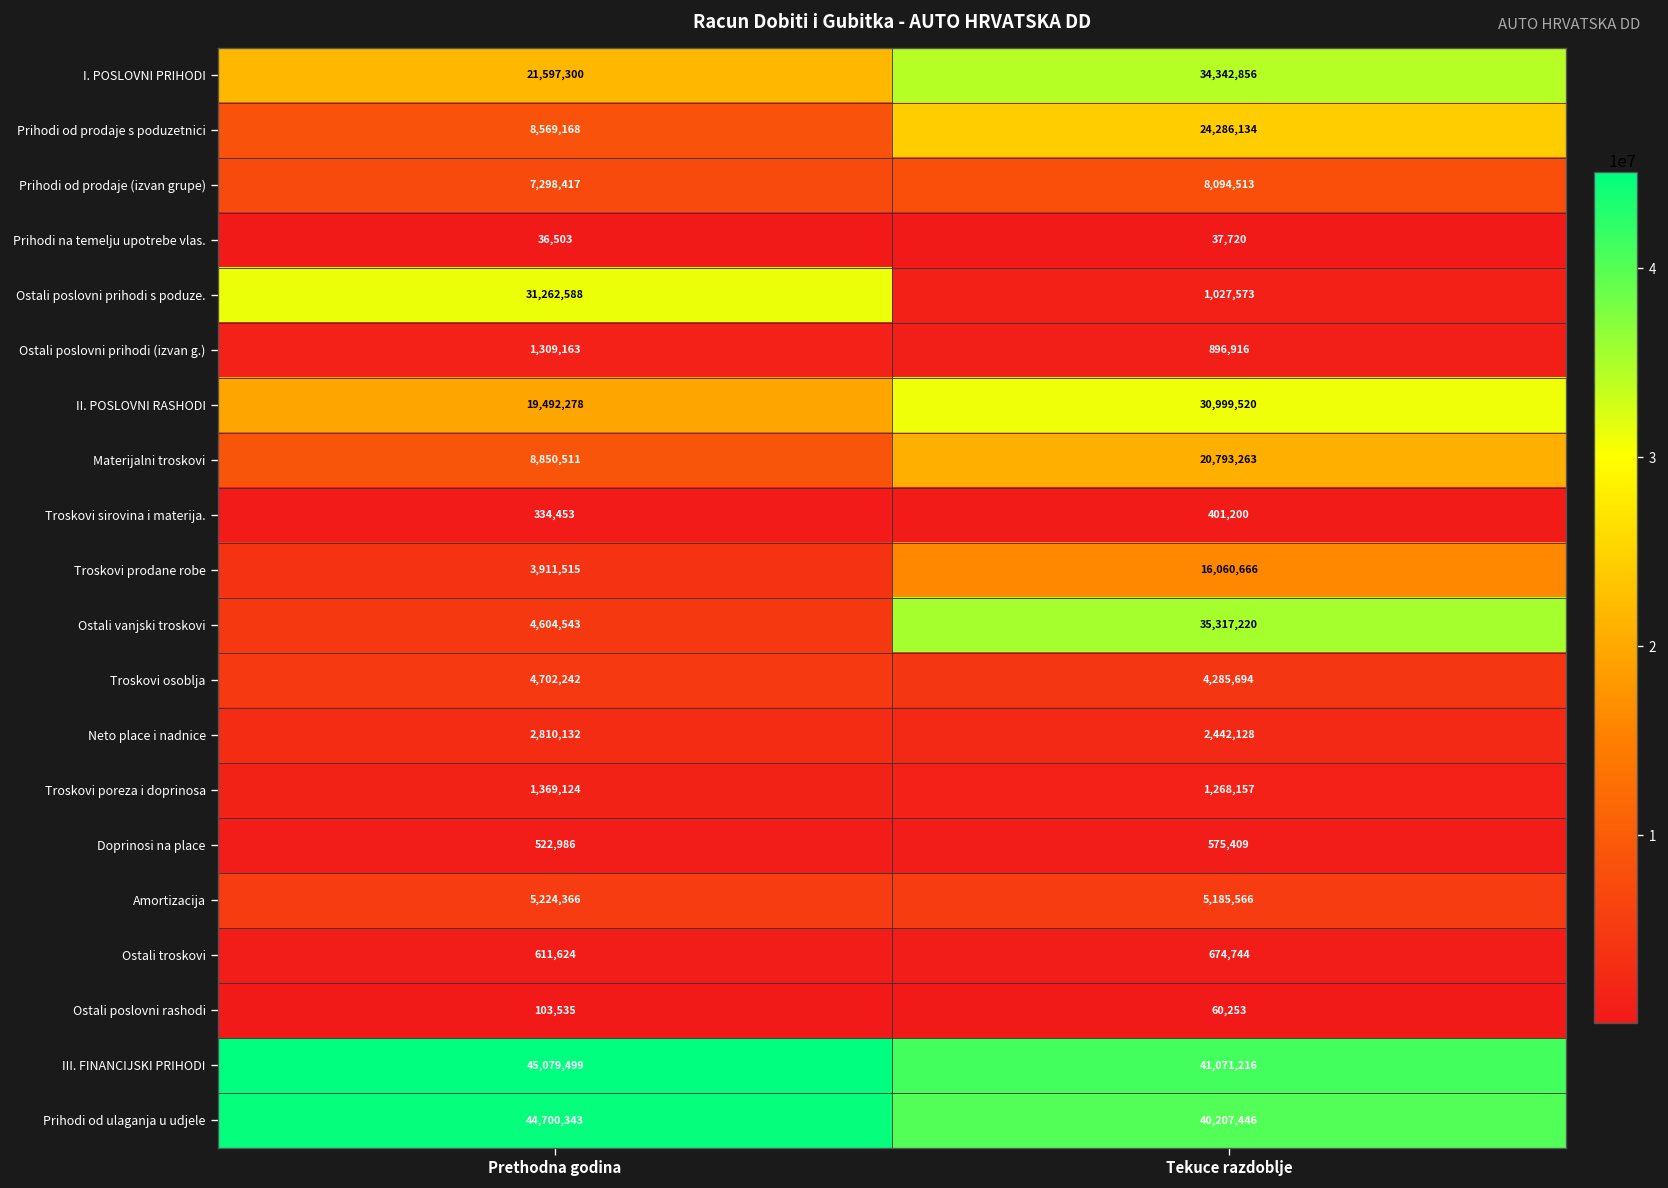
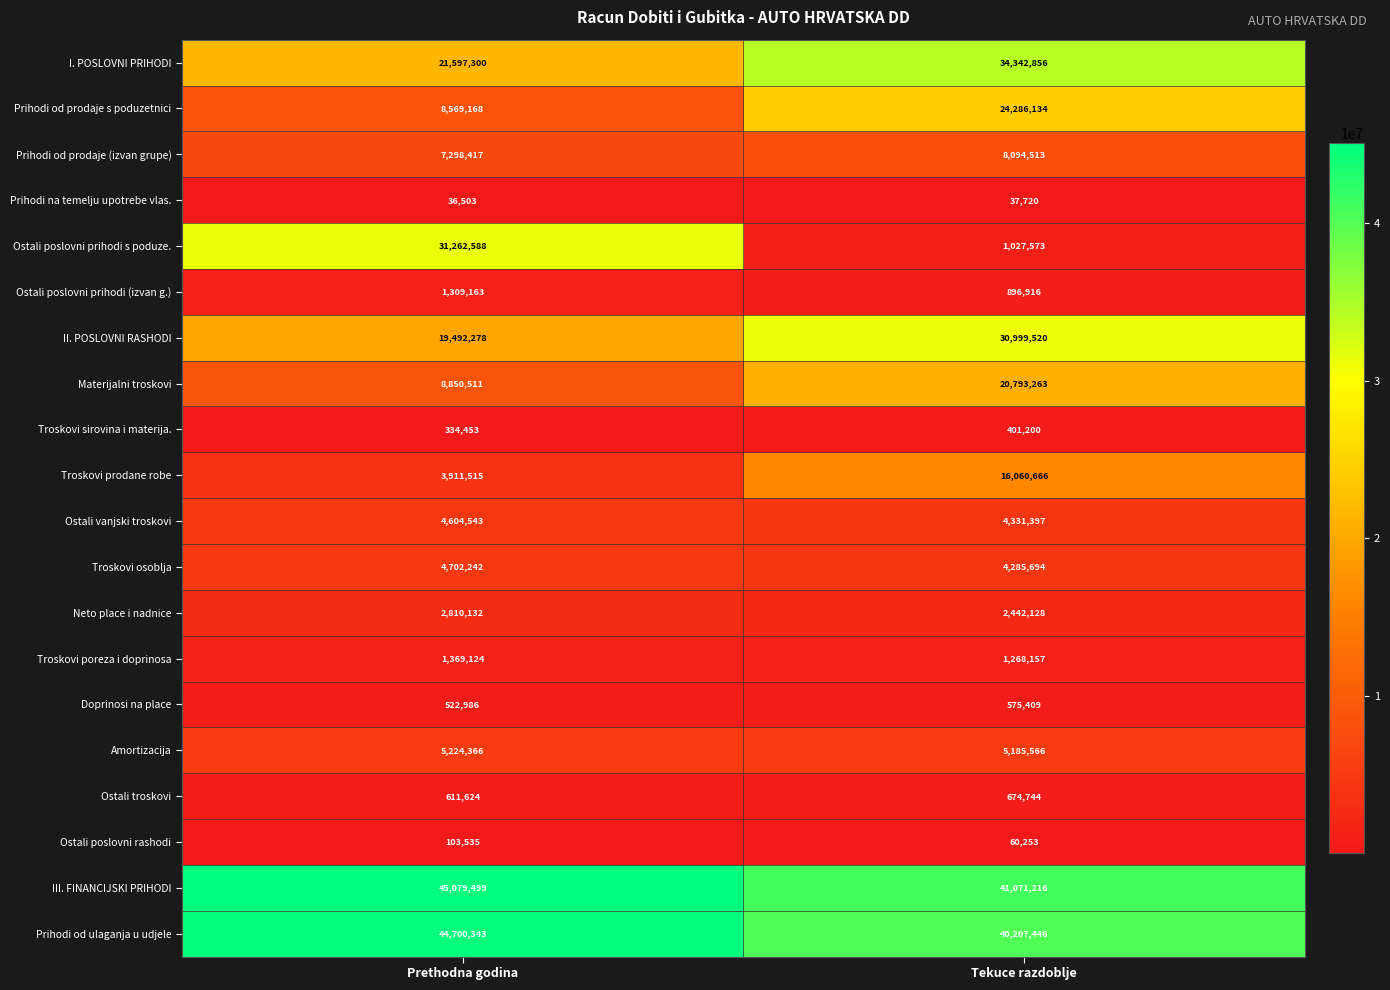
  {
    "I. POSLOVNI PRIHODI": {
      "Prethodna godina": "21,597,300",
      "Tekuce razdoblje": "34,342,856"
    },
    "Prihodi od prodaje s poduzetnici": {
      "Prethodna godina": "8,569,168",
      "Tekuce razdoblje": "24,286,134"
    },
    "Prihodi od prodaje (izvan grupe)": {
      "Prethodna godina": "7,298,417",
      "Tekuce razdoblje": "8,094,513"
    },
    "Prihodi na temelju upotrebe vlas.": {
      "Prethodna godina": "36,503",
      "Tekuce razdoblje": "37,720"
    },
    "Ostali poslovni prihodi s poduze.": {
      "Prethodna godina": "31,262,588",
      "Tekuce razdoblje": "1,027,573"
    },
    "Ostali poslovni prihodi (izvan g.)": {
      "Prethodna godina": "1,309,163",
      "Tekuce razdoblje": "896,916"
    },
    "II. POSLOVNI RASHODI": {
      "Prethodna godina": "19,492,278",
      "Tekuce razdoblje": "30,999,520"
    },
    "Materijalni troskovi": {
      "Prethodna godina": "8,850,511",
      "Tekuce razdoblje": "20,793,263"
    },
    "Troskovi sirovina i materija.": {
      "Prethodna godina": "334,453",
      "Tekuce razdoblje": "401,200"
    },
    "Troskovi prodane robe": {
      "Prethodna godina": "3,911,515",
      "Tekuce razdoblje": "16,060,666"
    },
    "Ostali vanjski troskovi": {
      "Prethodna godina": "4,604,543",
-     "Tekuce razdoblje": "35,317,220"
+     "Tekuce razdoblje": "4,331,397"
    },
    "Troskovi osoblja": {
      "Prethodna godina": "4,702,242",
      "Tekuce razdoblje": "4,285,694"
    },
    "Neto place i nadnice": {
      "Prethodna godina": "2,810,132",
      "Tekuce razdoblje": "2,442,128"
    },
    "Troskovi poreza i doprinosa": {
      "Prethodna godina": "1,369,124",
      "Tekuce razdoblje": "1,268,157"
    },
    "Doprinosi na place": {
      "Prethodna godina": "522,986",
      "Tekuce razdoblje": "575,409"
    },
    "Amortizacija": {
      "Prethodna godina": "5,224,366",
      "Tekuce razdoblje": "5,185,566"
    },
    "Ostali troskovi": {
      "Prethodna godina": "611,624",
      "Tekuce razdoblje": "674,744"
    },
    "Ostali poslovni rashodi": {
      "Prethodna godina": "103,535",
      "Tekuce razdoblje": "60,253"
    },
    "III. FINANCIJSKI PRIHODI": {
      "Prethodna godina": "45,079,499",
      "Tekuce razdoblje": "41,071,216"
    },
    "Prihodi od ulaganja u udjele": {
      "Prethodna godina": "44,700,343",
      "Tekuce razdoblje": "40,207,446"
    }
  }
